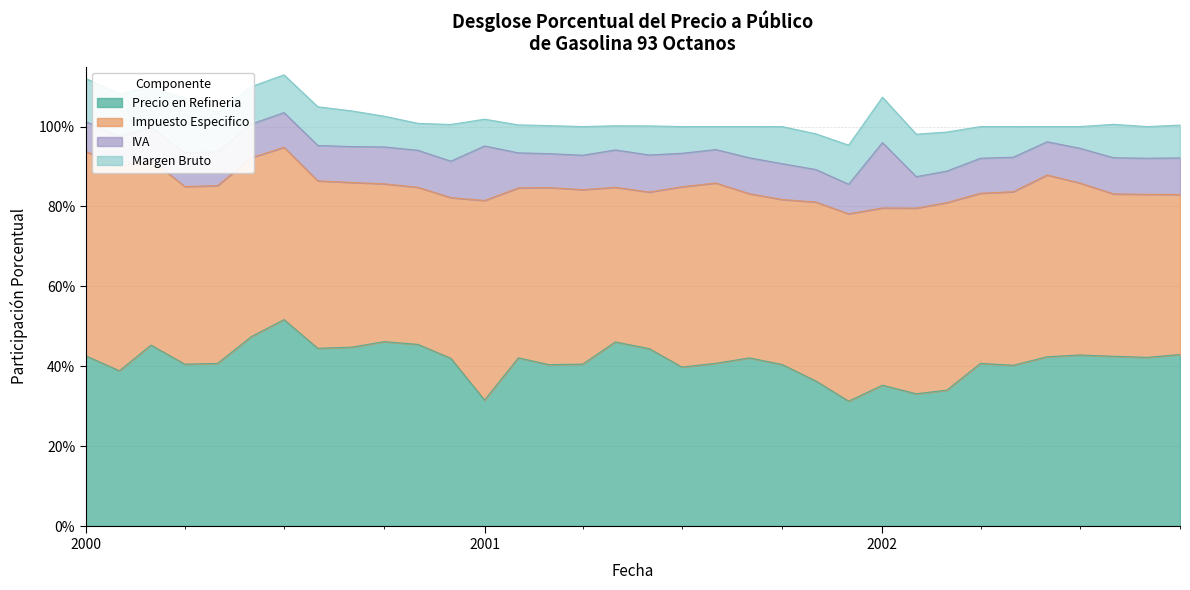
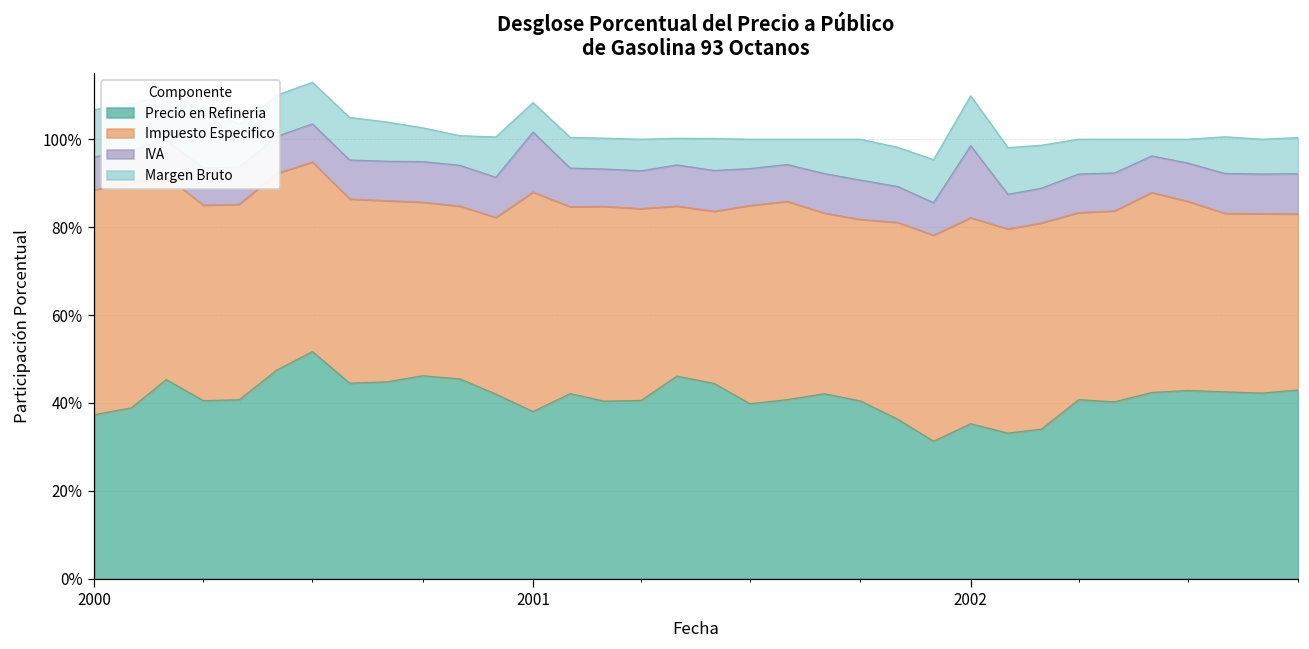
  {
    "Precio en Refineria": {
-     "2000": "43%",
-     "2001": "32%",
+     "2000": "37%",
+     "2001": "38%",
      "2002": "35%"
    },
    "Impuesto Especifico": {
      "2000": "51%",
      "2001": "50%",
-     "2002": "44%"
+     "2002": "47%"
    },
    "IVA": {
      "2000": "7%",
      "2001": "14%",
      "2002": "16%"
    },
    "Margen Bruto": {
      "2000": "11%",
      "2001": "7%",
      "2002": "11%"
    }
  }
